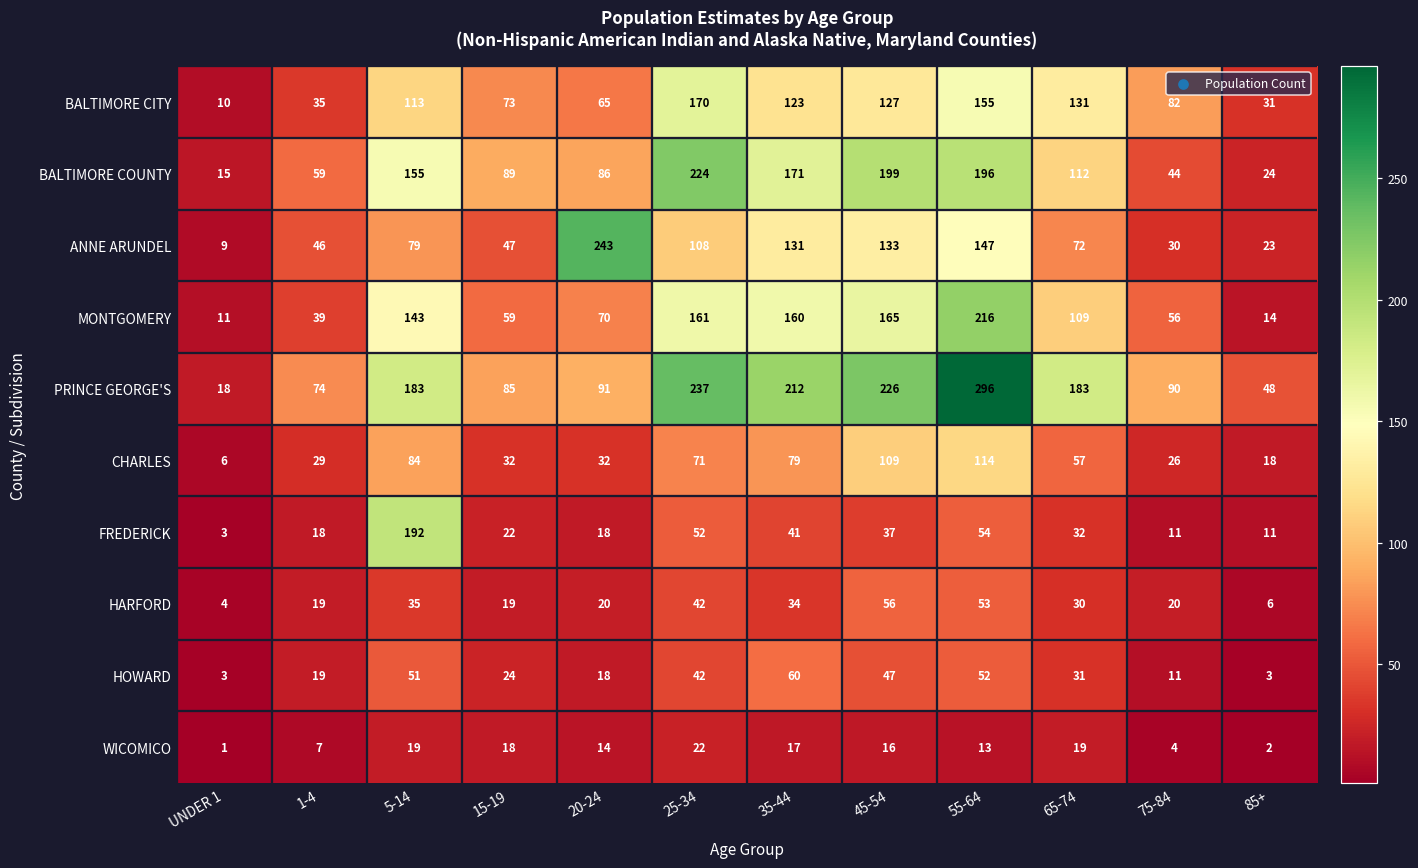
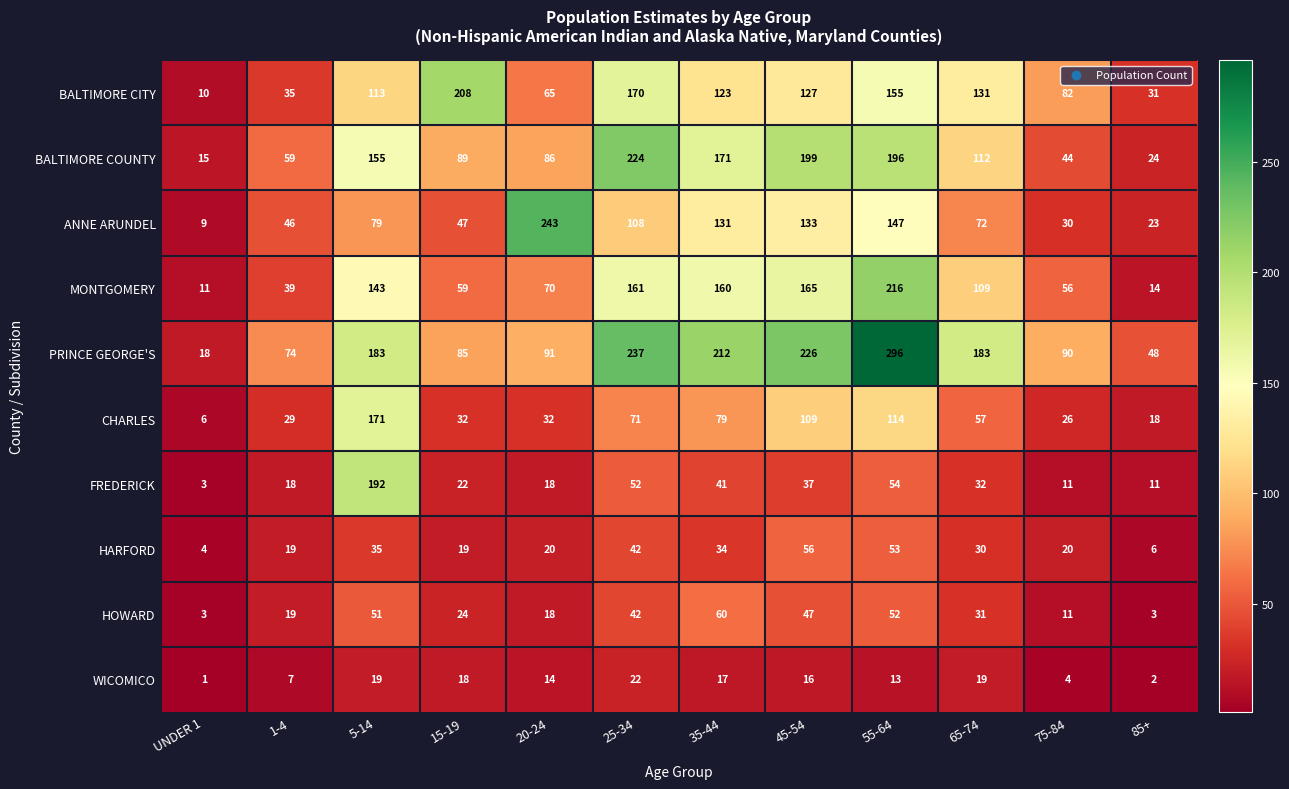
  {
    "BALTIMORE CITY": {
      "UNDER 1": 10,
      "1-4": 35,
      "5-14": 113,
-     "15-19": 73,
+     "15-19": 208,
      "20-24": 65,
      "25-34": 170,
      "35-44": 123,
      "45-54": 127,
      "55-64": 155,
      "65-74": 131,
      "75-84": 82,
      "85+": 31
    },
    "BALTIMORE COUNTY": {
      "UNDER 1": 15,
      "1-4": 59,
      "5-14": 155,
      "15-19": 89,
      "20-24": 86,
      "25-34": 224,
      "35-44": 171,
      "45-54": 199,
      "55-64": 196,
      "65-74": 112,
      "75-84": 44,
      "85+": 24
    },
    "ANNE ARUNDEL": {
      "UNDER 1": 9,
      "1-4": 46,
      "5-14": 79,
      "15-19": 47,
      "20-24": 243,
      "25-34": 108,
      "35-44": 131,
      "45-54": 133,
      "55-64": 147,
      "65-74": 72,
      "75-84": 30,
      "85+": 23
    },
    "MONTGOMERY": {
      "UNDER 1": 11,
      "1-4": 39,
      "5-14": 143,
      "15-19": 59,
      "20-24": 70,
      "25-34": 161,
      "35-44": 160,
      "45-54": 165,
      "55-64": 216,
      "65-74": 109,
      "75-84": 56,
      "85+": 14
    },
    "PRINCE GEORGE'S": {
      "UNDER 1": 18,
      "1-4": 74,
      "5-14": 183,
      "15-19": 85,
      "20-24": 91,
      "25-34": 237,
      "35-44": 212,
      "45-54": 226,
      "55-64": 296,
      "65-74": 183,
      "75-84": 90,
      "85+": 48
    },
    "CHARLES": {
      "UNDER 1": 6,
      "1-4": 29,
-     "5-14": 84,
+     "5-14": 171,
      "15-19": 32,
      "20-24": 32,
      "25-34": 71,
      "35-44": 79,
      "45-54": 109,
      "55-64": 114,
      "65-74": 57,
      "75-84": 26,
      "85+": 18
    },
    "FREDERICK": {
      "UNDER 1": 3,
      "1-4": 18,
      "5-14": 192,
      "15-19": 22,
      "20-24": 18,
      "25-34": 52,
      "35-44": 41,
      "45-54": 37,
      "55-64": 54,
      "65-74": 32,
      "75-84": 11,
      "85+": 11
    },
    "HARFORD": {
      "UNDER 1": 4,
      "1-4": 19,
      "5-14": 35,
      "15-19": 19,
      "20-24": 20,
      "25-34": 42,
      "35-44": 34,
      "45-54": 56,
      "55-64": 53,
      "65-74": 30,
      "75-84": 20,
      "85+": 6
    },
    "HOWARD": {
      "UNDER 1": 3,
      "1-4": 19,
      "5-14": 51,
      "15-19": 24,
      "20-24": 18,
      "25-34": 42,
      "35-44": 60,
      "45-54": 47,
      "55-64": 52,
      "65-74": 31,
      "75-84": 11,
      "85+": 3
    },
    "WICOMICO": {
      "UNDER 1": 1,
      "1-4": 7,
      "5-14": 19,
      "15-19": 18,
      "20-24": 14,
      "25-34": 22,
      "35-44": 17,
      "45-54": 16,
      "55-64": 13,
      "65-74": 19,
      "75-84": 4,
      "85+": 2
    }
  }
